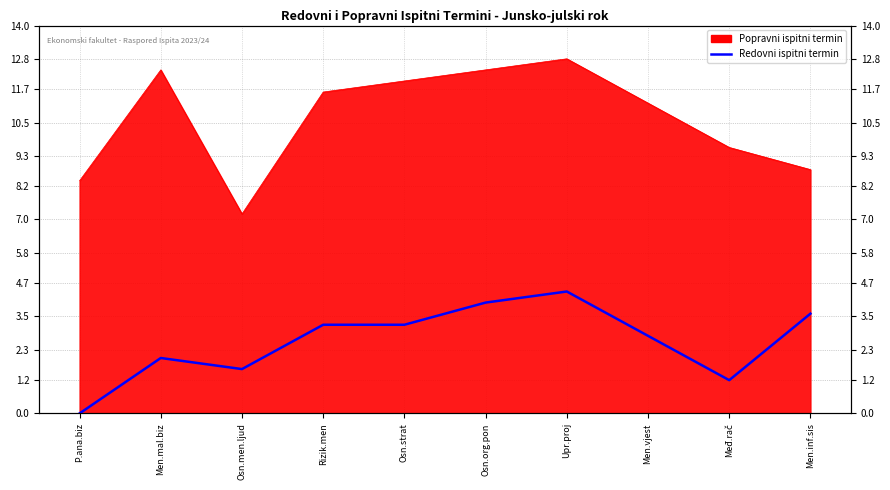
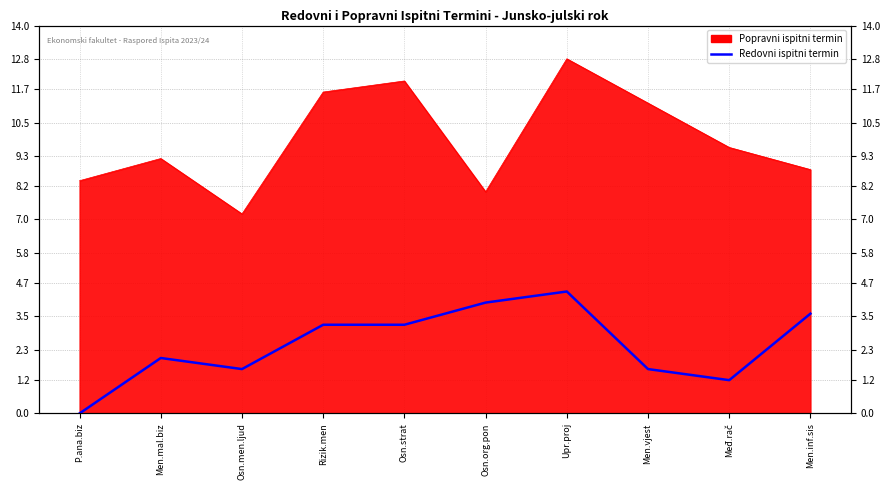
  {
    "Popravni ispitni termin": {
      "P.ana.biz": 8.4,
-     "Men.mal.biz": 12.4,
+     "Men.mal.biz": 9.2,
      "Osn.men.ljud": 7.2,
      "Rizik.men": 11.6,
      "Osn.strat": 12.0,
-     "Osn.org.pon": 12.4,
+     "Osn.org.pon": 8.0,
      "Upr.proj": 12.8,
      "Men.vjest": 11.2,
      "Međ.rač": 9.6,
      "Men.inf.sis": 8.8
    },
    "Redovni ispitni termin": {
      "P.ana.biz": 0.0,
      "Men.mal.biz": 2.0,
      "Osn.men.ljud": 1.6,
      "Rizik.men": 3.2,
      "Osn.strat": 3.2,
      "Osn.org.pon": 4.0,
      "Upr.proj": 4.4,
-     "Men.vjest": 2.8,
+     "Men.vjest": 1.6,
      "Međ.rač": 1.2,
      "Men.inf.sis": 3.6
    }
  }
